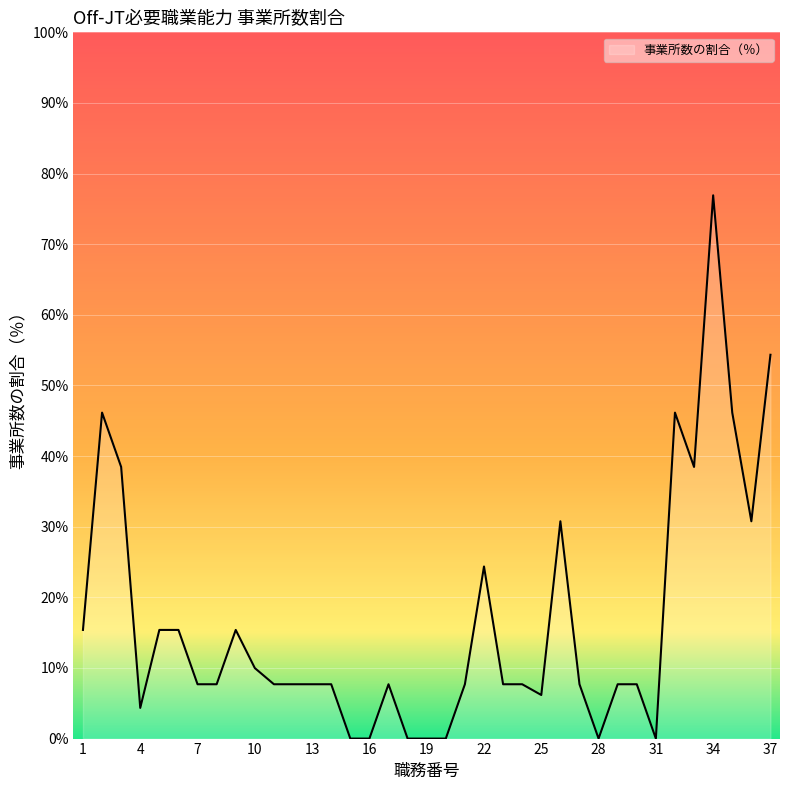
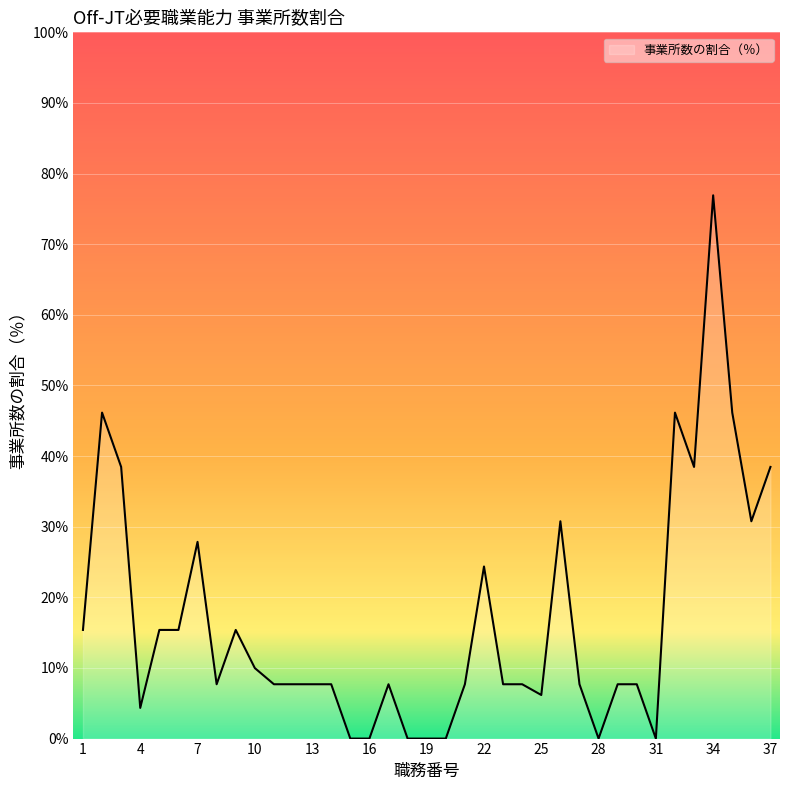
  {
    "1": "15%",
    "4": "4%",
-   "7": "8%",
+   "7": "28%",
    "10": "10%",
    "13": "8%",
    "16": "0%",
    "19": "0%",
    "22": "24%",
    "25": "6%",
    "28": "0%",
    "31": "0%",
    "34": "77%",
-   "37": "54%"
+   "37": "38%"
  }
